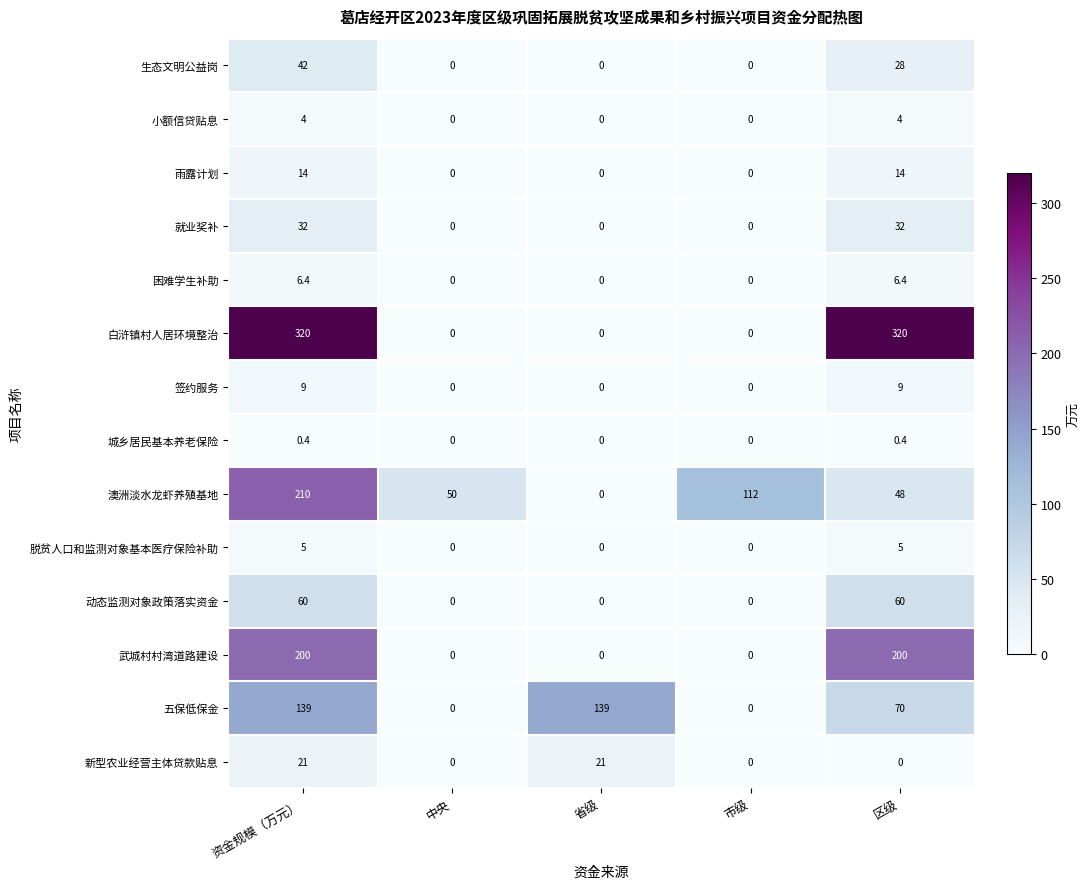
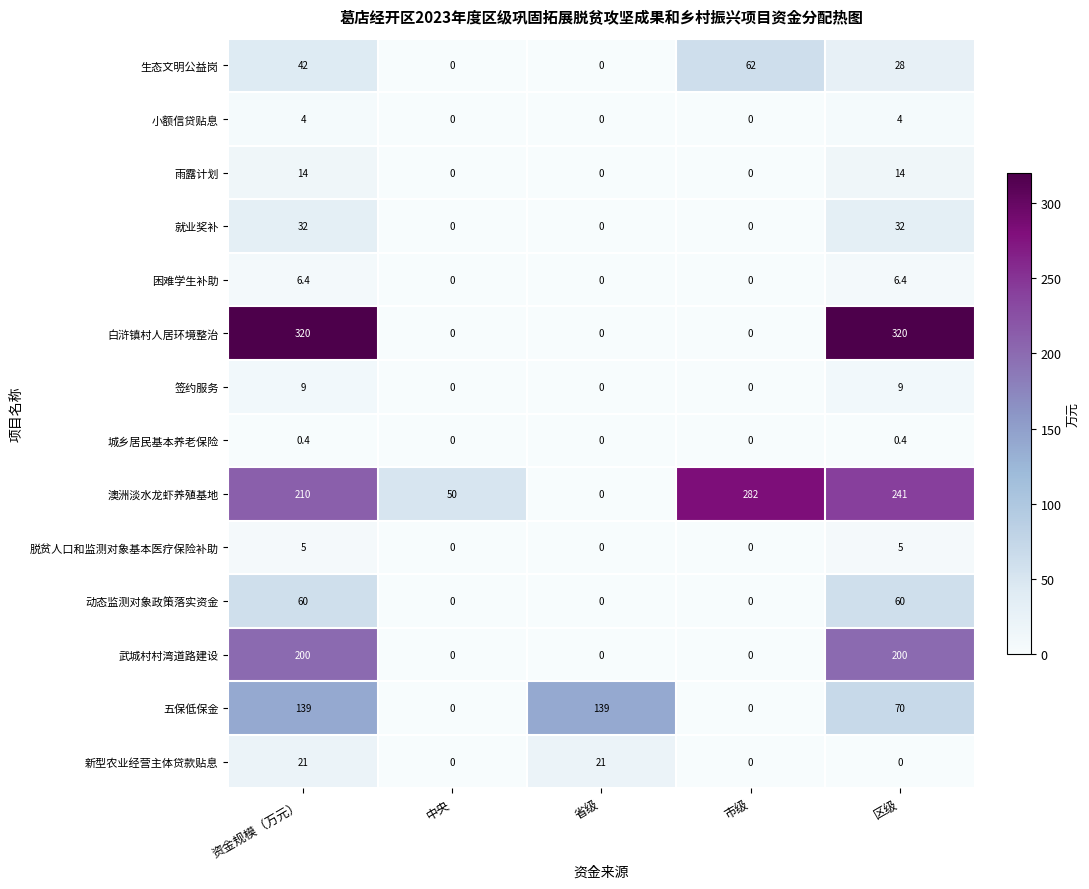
  {
    "生态文明公益岗": {
      "资金规模（万元）": 42,
      "中央": 0,
      "省级": 0,
-     "市级": 0,
+     "市级": 62,
      "区级": 28
    },
    "小额信贷贴息": {
      "资金规模（万元）": 4,
      "中央": 0,
      "省级": 0,
      "市级": 0,
      "区级": 4
    },
    "雨露计划": {
      "资金规模（万元）": 14,
      "中央": 0,
      "省级": 0,
      "市级": 0,
      "区级": 14
    },
    "就业奖补": {
      "资金规模（万元）": 32,
      "中央": 0,
      "省级": 0,
      "市级": 0,
      "区级": 32
    },
    "困难学生补助": {
      "资金规模（万元）": 6.4,
      "中央": 0,
      "省级": 0,
      "市级": 0,
      "区级": 6.4
    },
    "白浒镇村人居环境整治": {
      "资金规模（万元）": 320,
      "中央": 0,
      "省级": 0,
      "市级": 0,
      "区级": 320
    },
    "签约服务": {
      "资金规模（万元）": 9,
      "中央": 0,
      "省级": 0,
      "市级": 0,
      "区级": 9
    },
    "城乡居民基本养老保险": {
      "资金规模（万元）": 0.4,
      "中央": 0,
      "省级": 0,
      "市级": 0,
      "区级": 0.4
    },
    "澳洲淡水龙虾养殖基地": {
      "资金规模（万元）": 210,
      "中央": 50,
      "省级": 0,
-     "市级": 112,
-     "区级": 48
+     "市级": 282,
+     "区级": 241
    },
    "脱贫人口和监测对象基本医疗保险补助": {
      "资金规模（万元）": 5,
      "中央": 0,
      "省级": 0,
      "市级": 0,
      "区级": 5
    },
    "动态监测对象政策落实资金": {
      "资金规模（万元）": 60,
      "中央": 0,
      "省级": 0,
      "市级": 0,
      "区级": 60
    },
    "武城村村湾道路建设": {
      "资金规模（万元）": 200,
      "中央": 0,
      "省级": 0,
      "市级": 0,
      "区级": 200
    },
    "五保低保金": {
      "资金规模（万元）": 139,
      "中央": 0,
      "省级": 139,
      "市级": 0,
      "区级": 70
    },
    "新型农业经营主体贷款贴息": {
      "资金规模（万元）": 21,
      "中央": 0,
      "省级": 21,
      "市级": 0,
      "区级": 0
    }
  }
